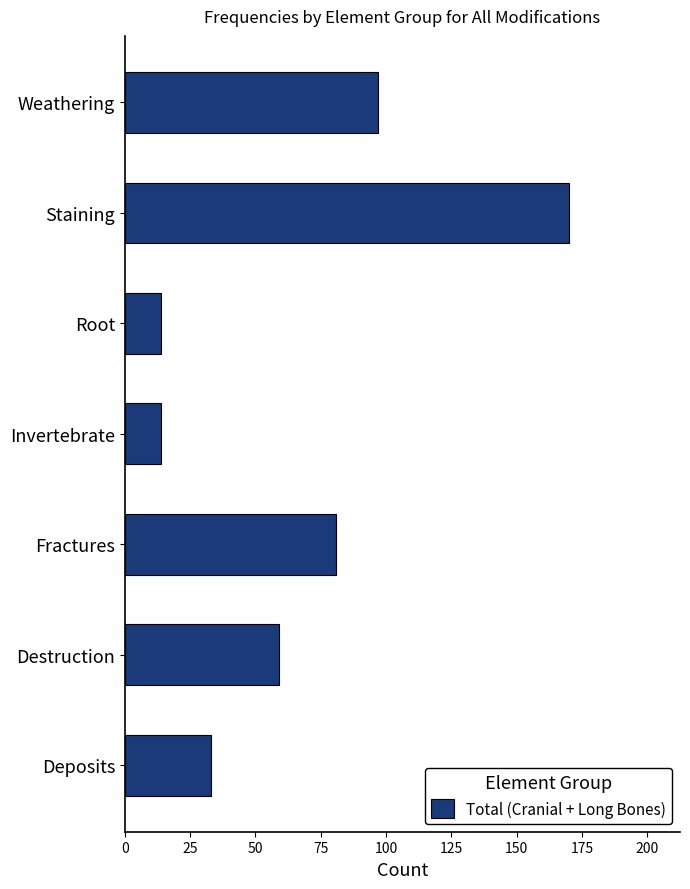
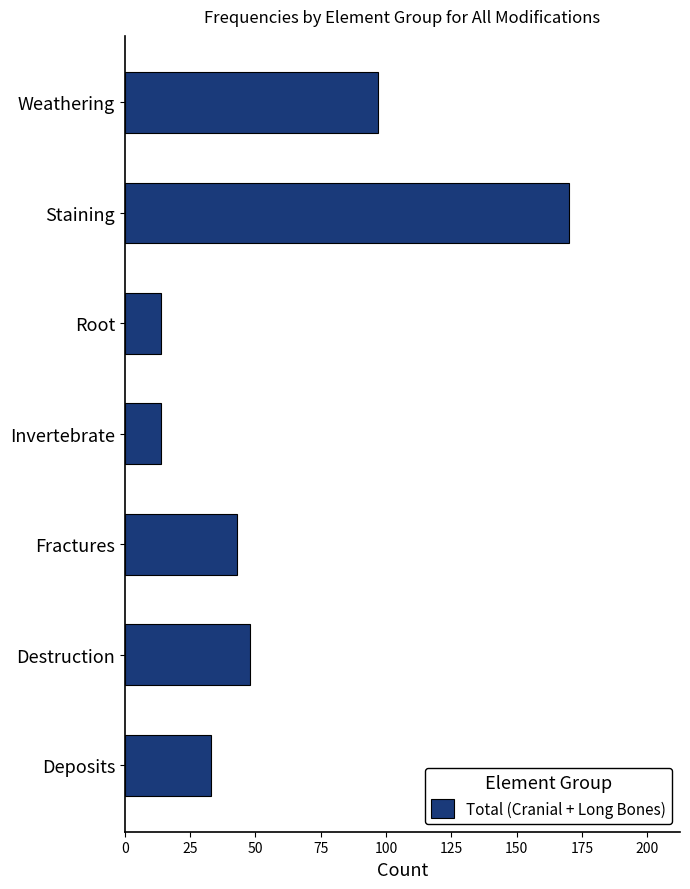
  {
    "Weathering": 97,
    "Staining": 170,
    "Root": 14,
    "Invertebrate": 14,
-   "Fractures": 81,
-   "Destruction": 59,
+   "Fractures": 43,
+   "Destruction": 48,
    "Deposits": 33
  }
